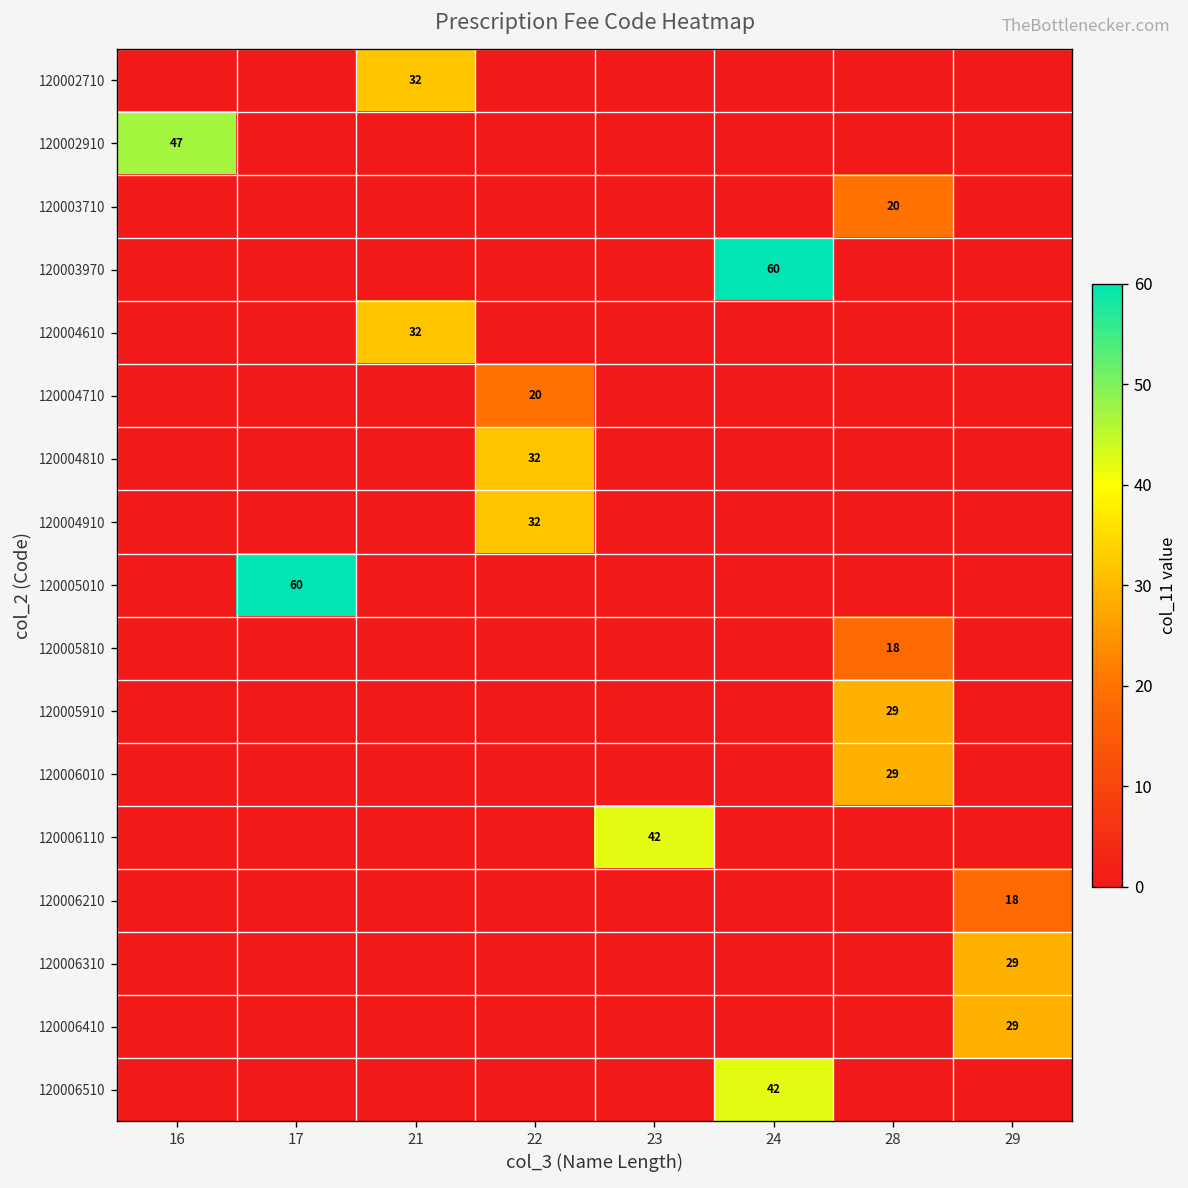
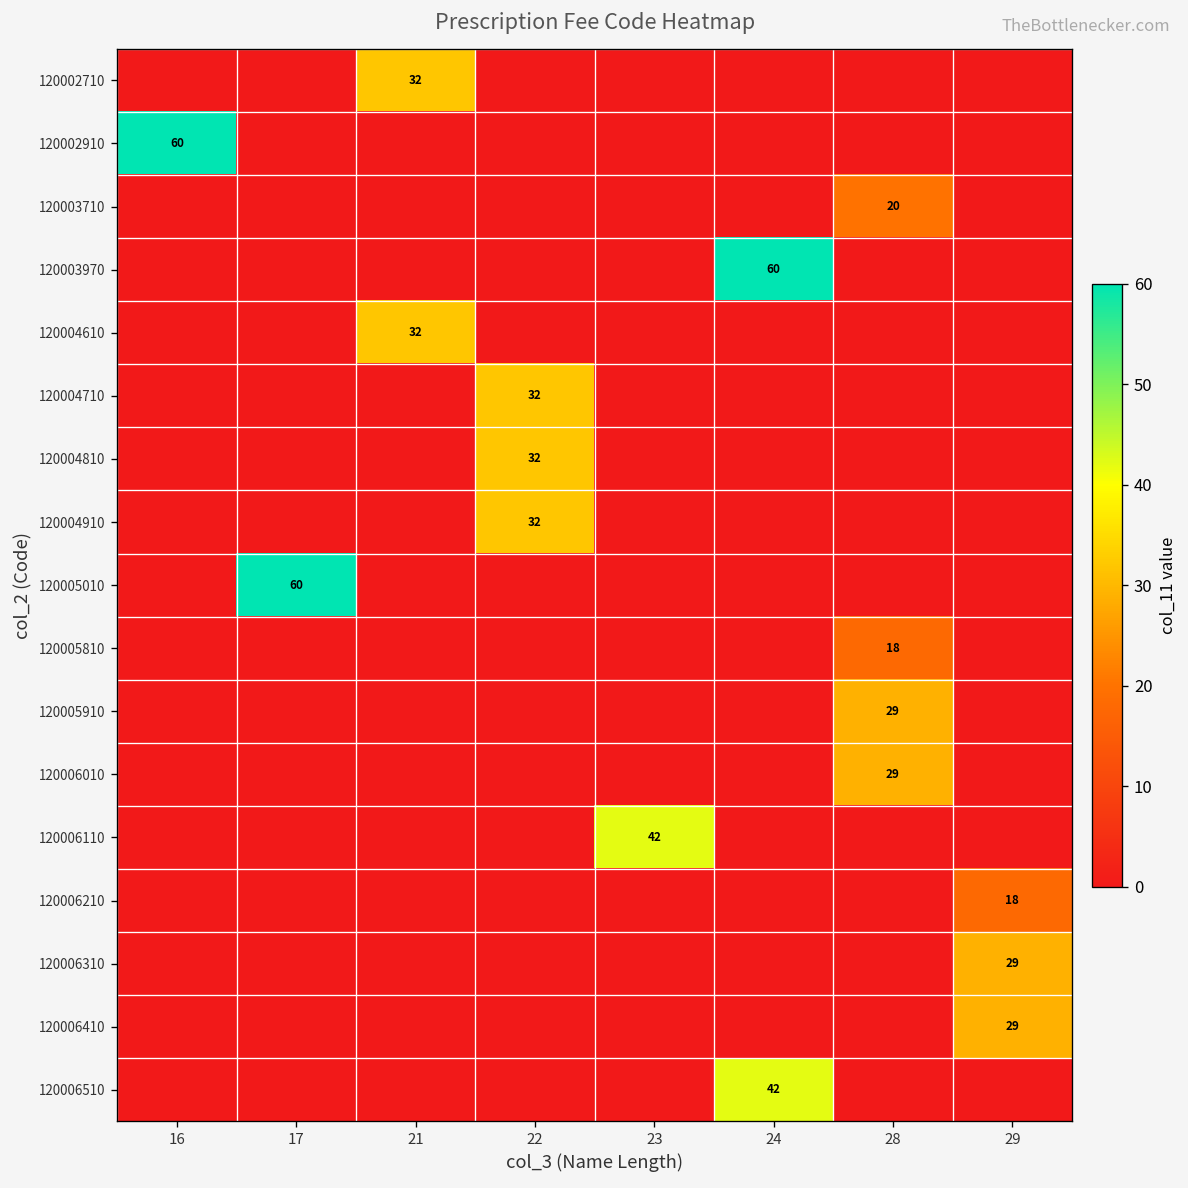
  {
    "120002710": {
      "21": 32
    },
    "120002910": {
-     "16": 47
+     "16": 60
    },
    "120003710": {
      "28": 20
    },
    "120003970": {
      "24": 60
    },
    "120004610": {
      "21": 32
    },
    "120004710": {
-     "22": 20
+     "22": 32
    },
    "120004810": {
      "22": 32
    },
    "120004910": {
      "22": 32
    },
    "120005010": {
      "17": 60
    },
    "120005810": {
      "28": 18
    },
    "120005910": {
      "28": 29
    },
    "120006010": {
      "28": 29
    },
    "120006110": {
      "23": 42
    },
    "120006210": {
      "29": 18
    },
    "120006310": {
      "29": 29
    },
    "120006410": {
      "29": 29
    },
    "120006510": {
      "24": 42
    }
  }
